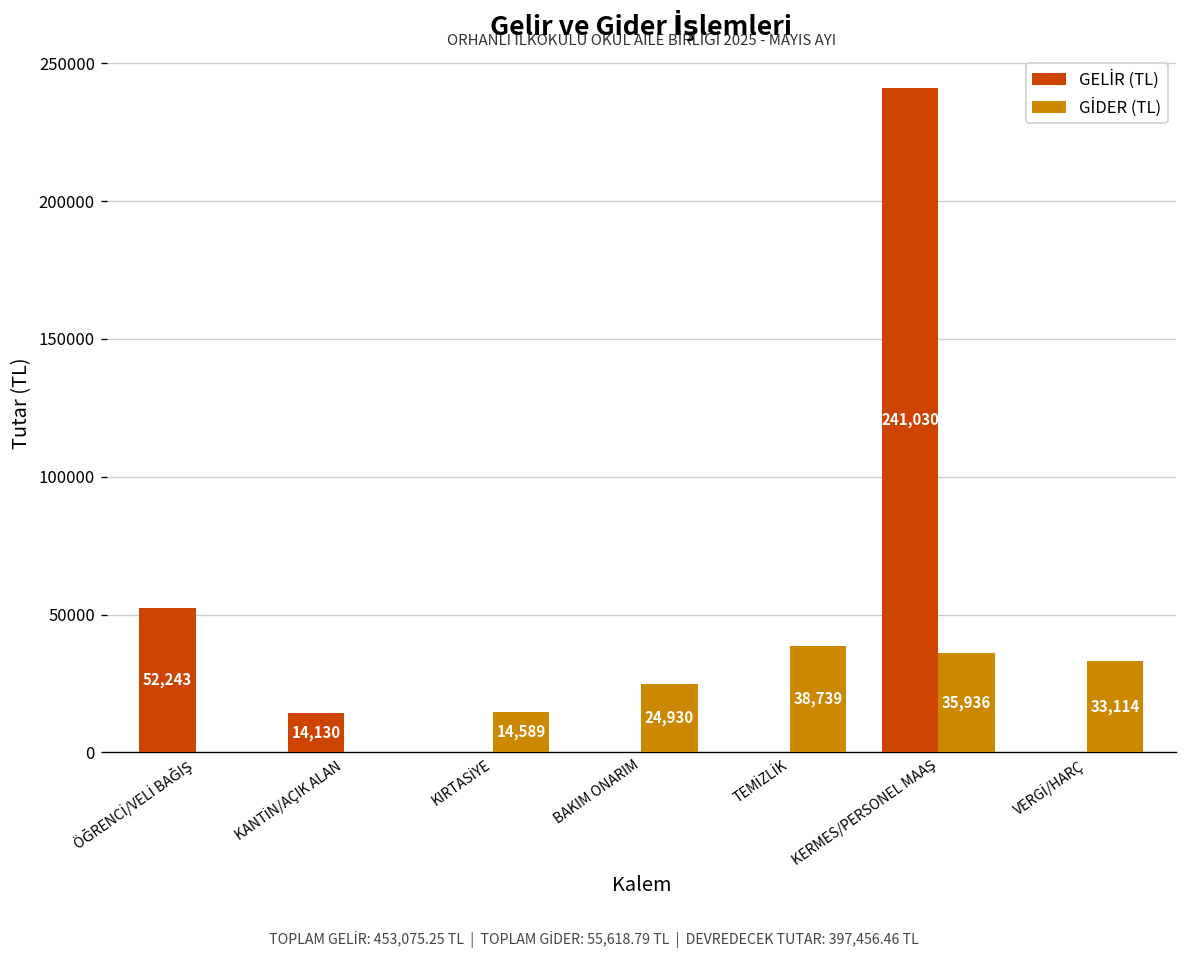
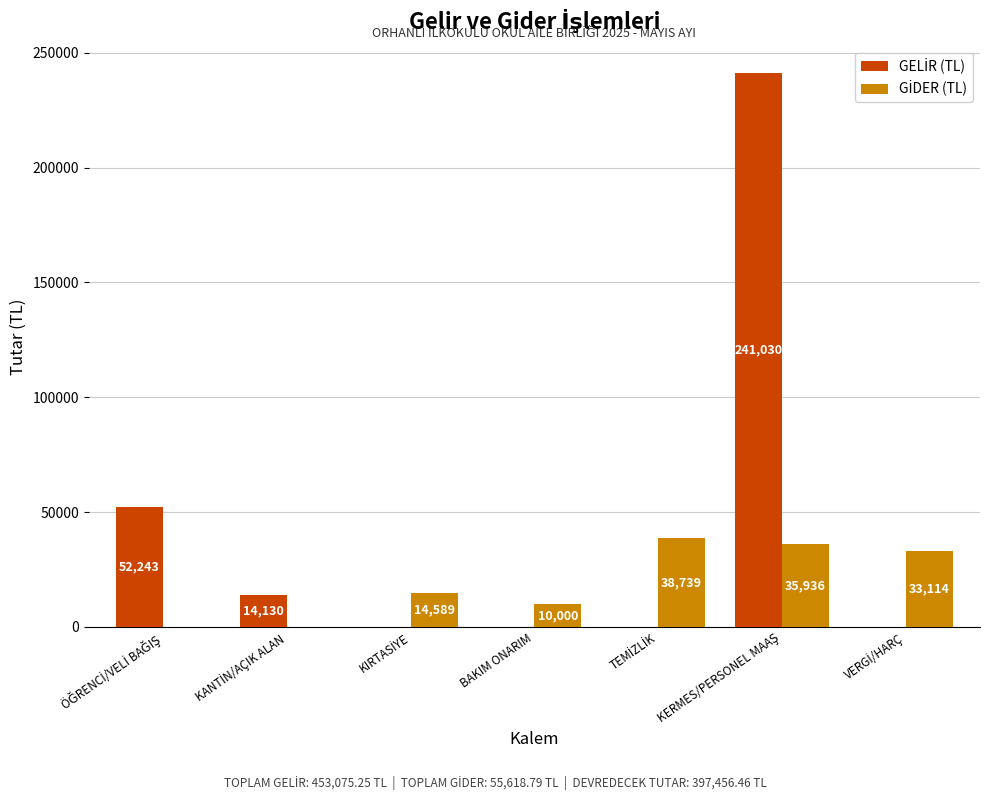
  {
    "GELİR (TL)": {
      "ÖĞRENCİ/VELİ BAĞIŞ": "52,243",
      "KANTİN/AÇIK ALAN": "14,130",
      "KERMES/PERSONEL MAAŞ": "241,030"
    },
    "GİDER (TL)": {
      "KIRTASİYE": "14,589",
-     "BAKIM ONARIM": "24,930",
+     "BAKIM ONARIM": "10,000",
      "TEMİZLİK": "38,739",
      "KERMES/PERSONEL MAAŞ": "35,936",
      "VERGİ/HARÇ": "33,114"
    }
  }
